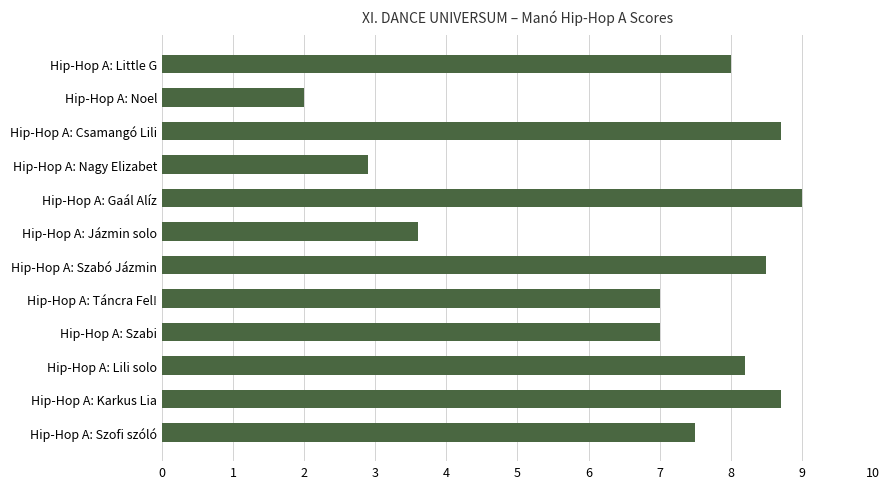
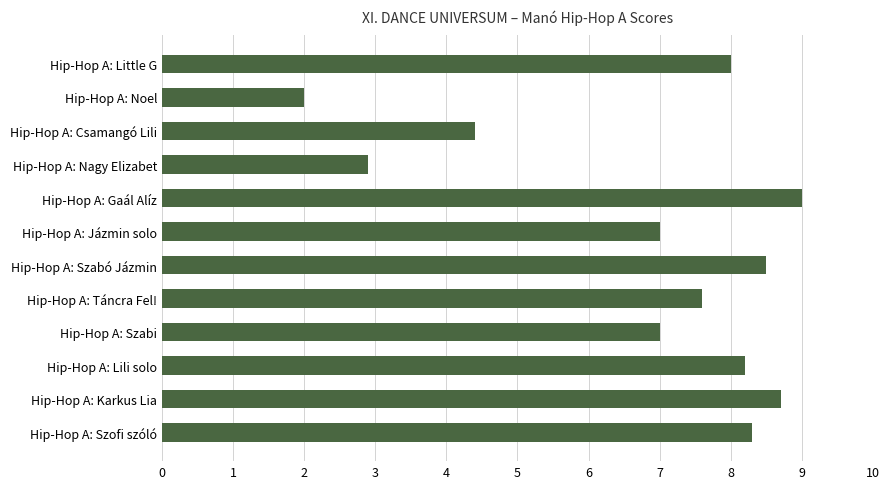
  {
    "Hip-Hop A: Little G": 8.0,
    "Hip-Hop A: Noel": 2.0,
-   "Hip-Hop A: Csamangó Lili": 8.7,
+   "Hip-Hop A: Csamangó Lili": 4.4,
    "Hip-Hop A: Nagy Elizabet": 2.9,
    "Hip-Hop A: Gaál Alíz": 9.0,
-   "Hip-Hop A: Jázmin solo": 3.6,
+   "Hip-Hop A: Jázmin solo": 7.0,
    "Hip-Hop A: Szabó Jázmin": 8.5,
-   "Hip-Hop A: Táncra Fel!": 7.0,
+   "Hip-Hop A: Táncra Fel!": 7.6,
    "Hip-Hop A: Szabi": 7.0,
    "Hip-Hop A: Lili solo": 8.2,
    "Hip-Hop A: Karkus Lia": 8.7,
-   "Hip-Hop A: Szofi szóló": 7.5
+   "Hip-Hop A: Szofi szóló": 8.3
  }
